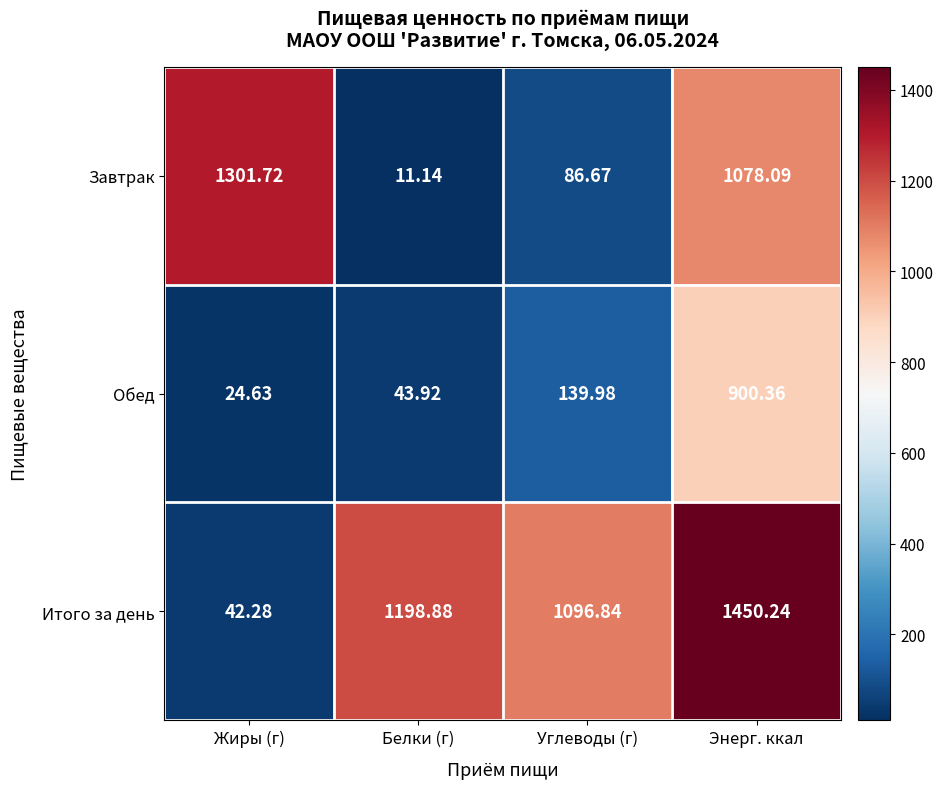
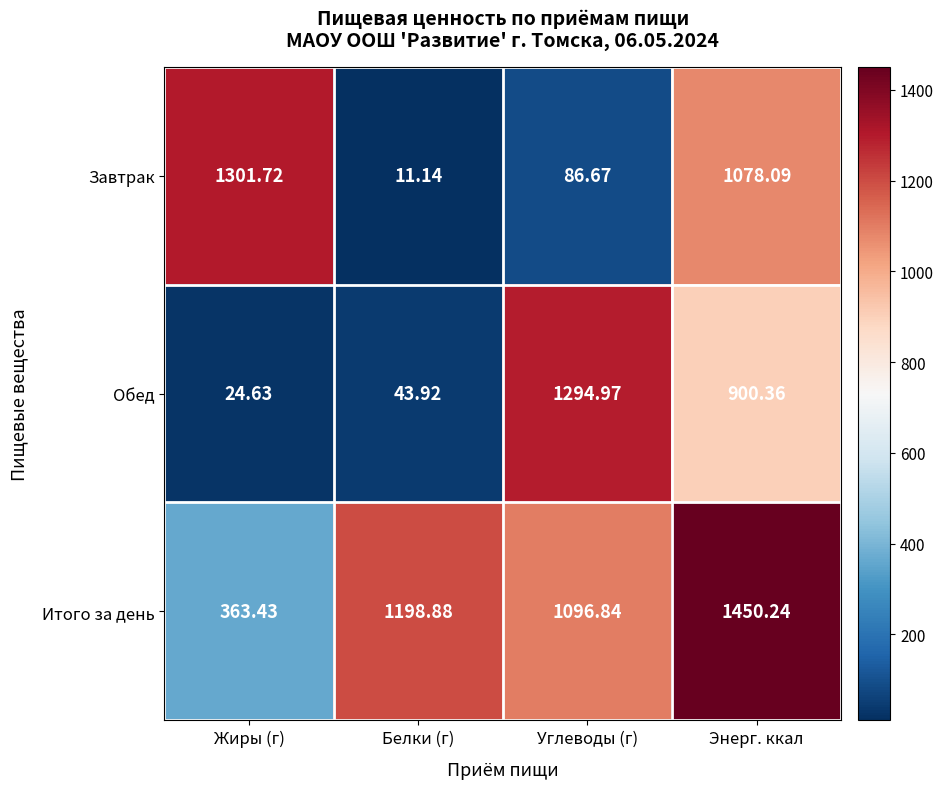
  {
    "Завтрак": {
      "Жиры (г)": 1301.72,
      "Белки (г)": 11.14,
      "Углеводы (г)": 86.67,
      "Энерг. ккал": 1078.09
    },
    "Обед": {
      "Жиры (г)": 24.63,
      "Белки (г)": 43.92,
-     "Углеводы (г)": 139.98,
+     "Углеводы (г)": 1294.97,
      "Энерг. ккал": 900.36
    },
    "Итого за день": {
-     "Жиры (г)": 42.28,
+     "Жиры (г)": 363.43,
      "Белки (г)": 1198.88,
      "Углеводы (г)": 1096.84,
      "Энерг. ккал": 1450.24
    }
  }
